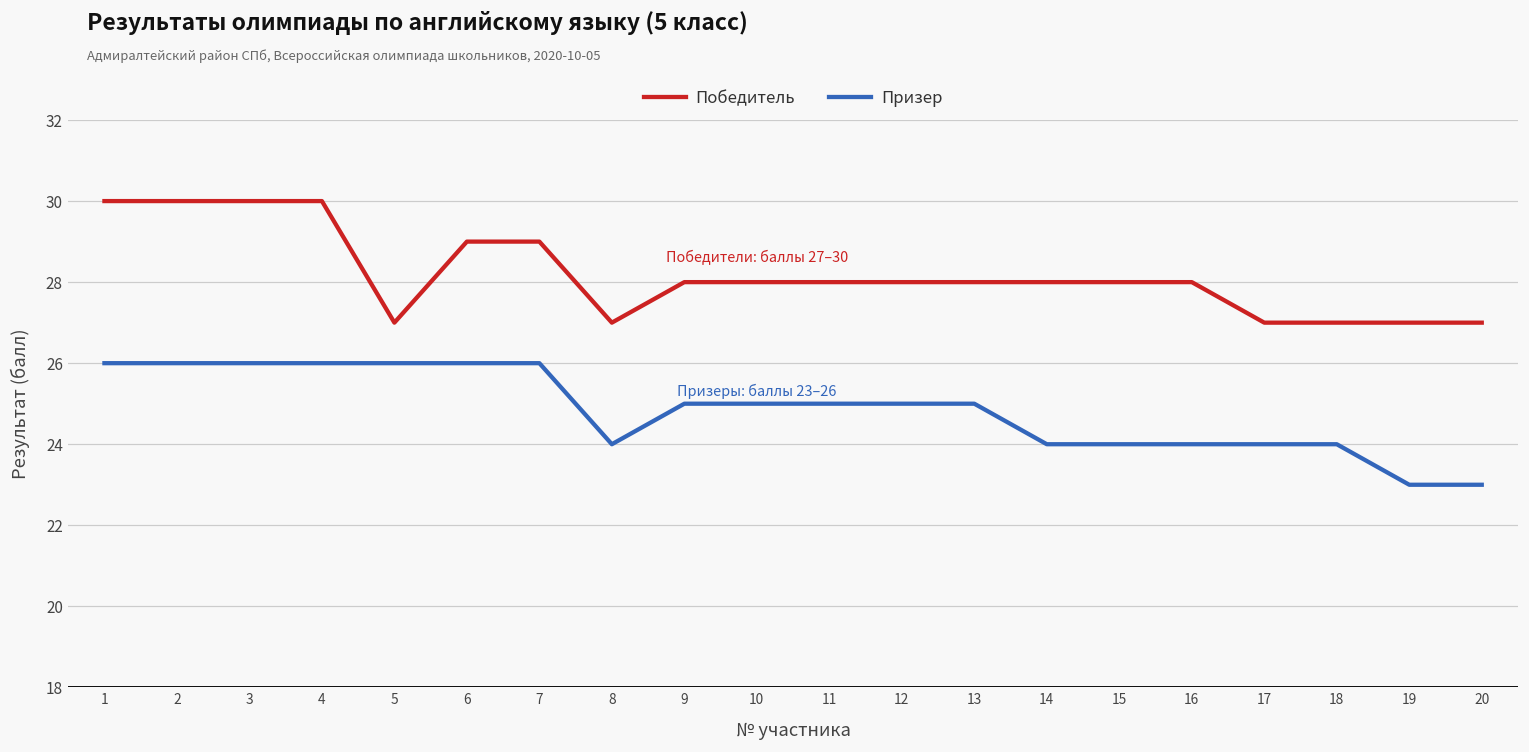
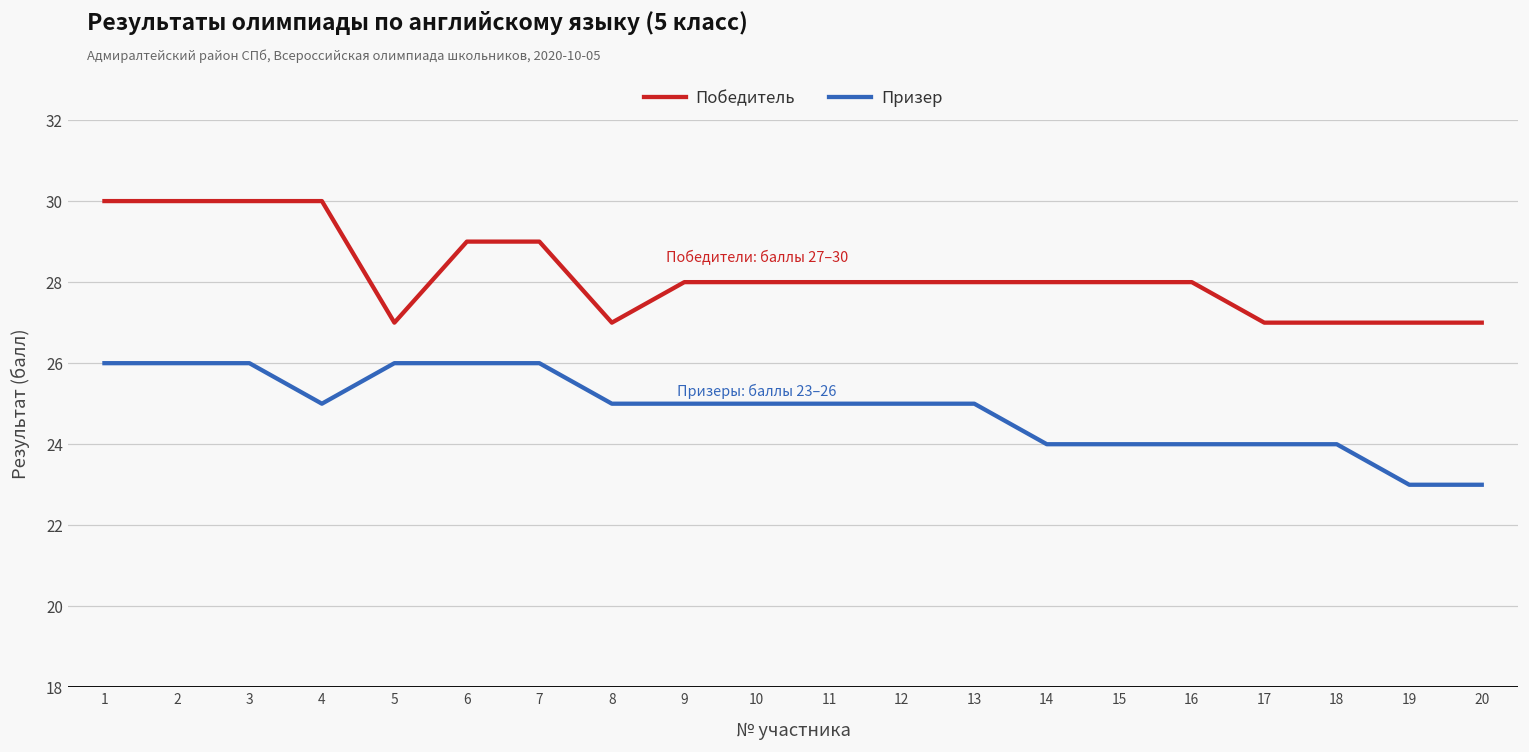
  {
    "Победитель": {
      "1": 30,
      "2": 30,
      "3": 30,
      "4": 30,
      "5": 27,
      "6": 29,
      "7": 29,
      "8": 27,
      "12": 28,
      "13": 28,
      "14": 28,
      "15": 28,
      "16": 28,
      "17": 27,
      "18": 27,
      "19": 27,
      "20": 27
    },
    "Призер": {
      "1": 26,
      "2": 26,
      "3": 26,
-     "4": 26,
+     "4": 25,
      "5": 26,
      "6": 26,
      "7": 26,
-     "8": 24,
+     "8": 25,
      "12": 25,
      "13": 25,
      "14": 24,
      "15": 24,
      "16": 24,
      "17": 24,
      "18": 24,
      "19": 23,
      "20": 23
    }
  }
